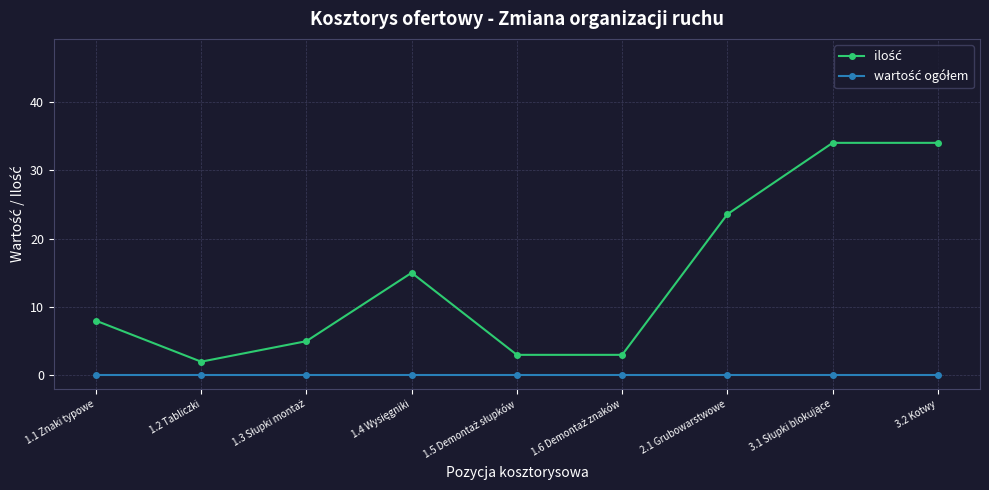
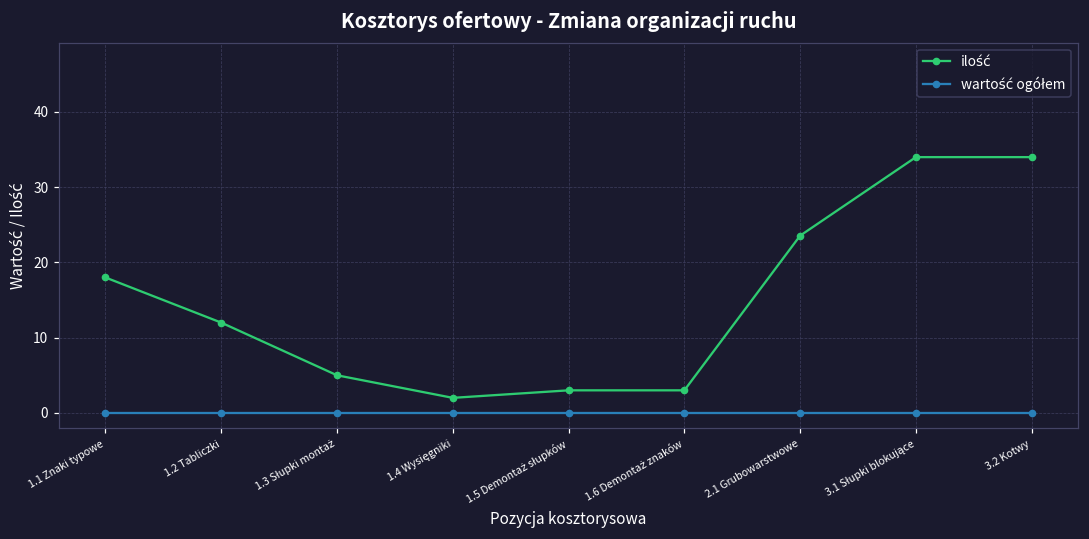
  {
    "ilość": {
-     "1.1 Znaki typowe": 8,
-     "1.2 Tabliczki": 2,
+     "1.1 Znaki typowe": 18,
+     "1.2 Tabliczki": 12,
      "1.3 Słupki montaż": 5,
-     "1.4 Wysięgniki": 15,
+     "1.4 Wysięgniki": 2,
      "1.5 Demontaż słupków": 3,
      "1.6 Demontaż znaków": 3,
      "2.1 Grubowarstwowe": 24,
      "3.1 Słupki blokujące": 34,
      "3.2 Kotwy": 34
    },
    "wartość ogółem": {
      "1.1 Znaki typowe": 0,
      "1.2 Tabliczki": 0,
      "1.3 Słupki montaż": 0,
      "1.4 Wysięgniki": 0,
      "1.5 Demontaż słupków": 0,
      "1.6 Demontaż znaków": 0,
      "2.1 Grubowarstwowe": 0,
      "3.1 Słupki blokujące": 0,
      "3.2 Kotwy": 0
    }
  }
